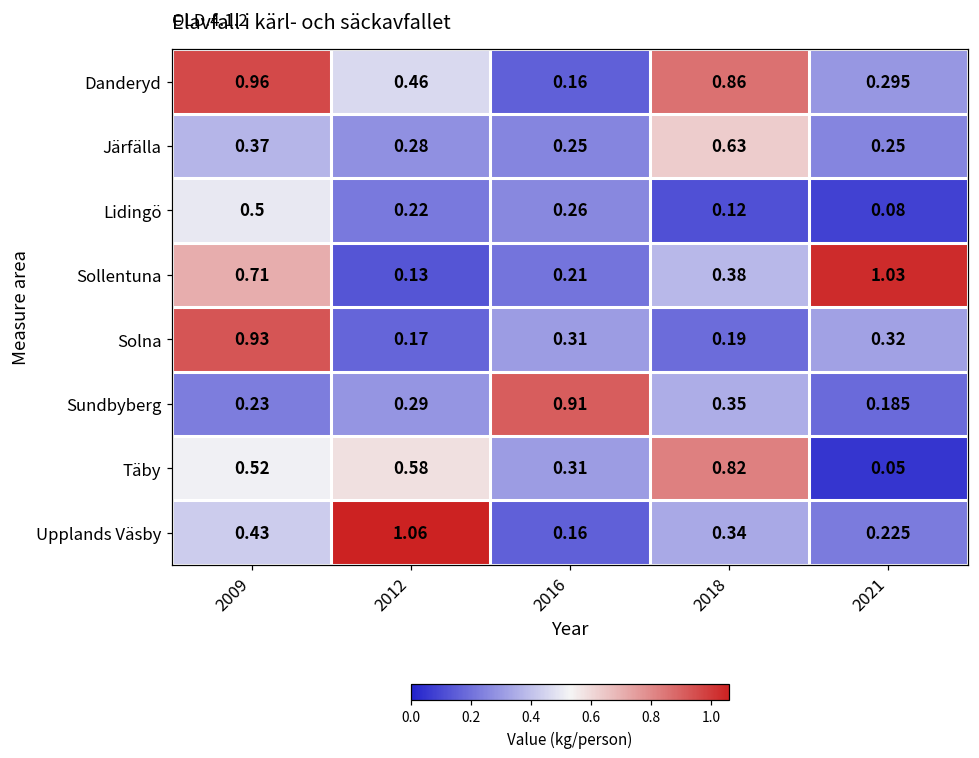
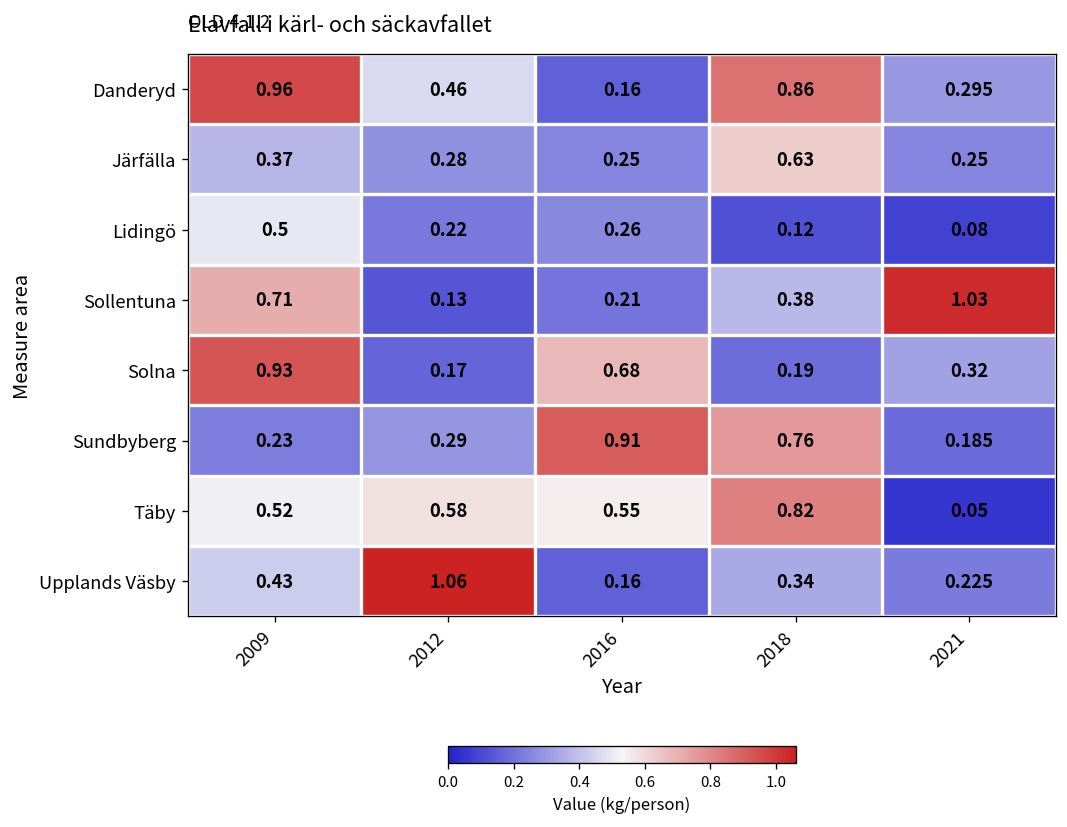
  {
    "Danderyd": {
      "2009": 0.96,
      "2012": 0.46,
      "2016": 0.16,
      "2018": 0.86,
      "2021": 0.295
    },
    "Järfälla": {
      "2009": 0.37,
      "2012": 0.28,
      "2016": 0.25,
      "2018": 0.63,
      "2021": 0.25
    },
    "Lidingö": {
      "2009": 0.5,
      "2012": 0.22,
      "2016": 0.26,
      "2018": 0.12,
      "2021": 0.08
    },
    "Sollentuna": {
      "2009": 0.71,
      "2012": 0.13,
      "2016": 0.21,
      "2018": 0.38,
      "2021": 1.03
    },
    "Solna": {
      "2009": 0.93,
      "2012": 0.17,
-     "2016": 0.31,
+     "2016": 0.68,
      "2018": 0.19,
      "2021": 0.32
    },
    "Sundbyberg": {
      "2009": 0.23,
      "2012": 0.29,
      "2016": 0.91,
-     "2018": 0.35,
+     "2018": 0.76,
      "2021": 0.185
    },
    "Täby": {
      "2009": 0.52,
      "2012": 0.58,
-     "2016": 0.31,
+     "2016": 0.55,
      "2018": 0.82,
      "2021": 0.05
    },
    "Upplands Väsby": {
      "2009": 0.43,
      "2012": 1.06,
      "2016": 0.16,
      "2018": 0.34,
      "2021": 0.225
    }
  }
